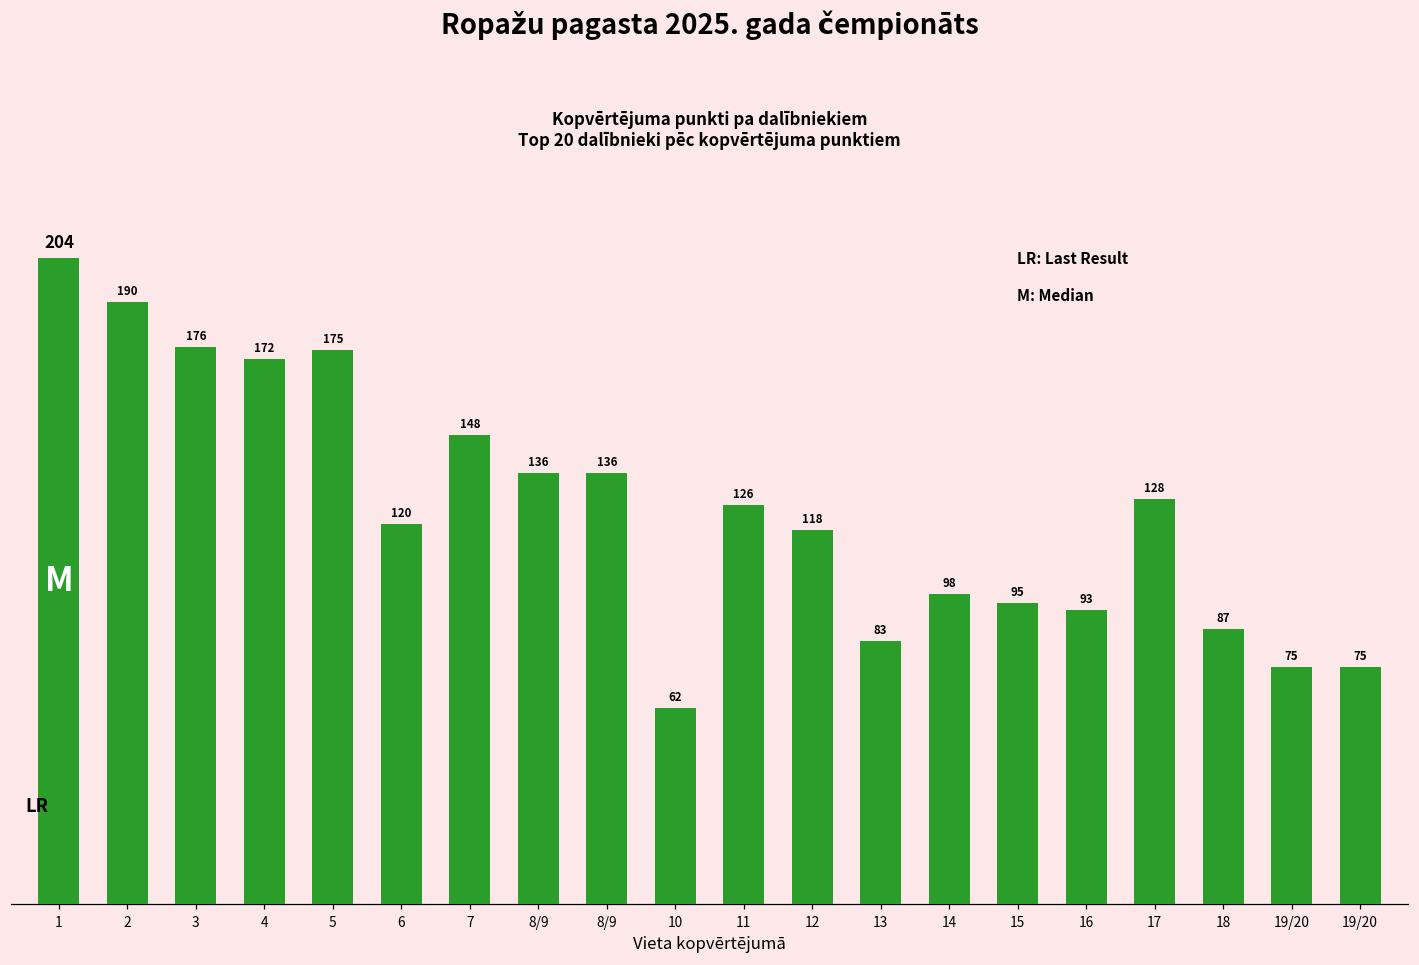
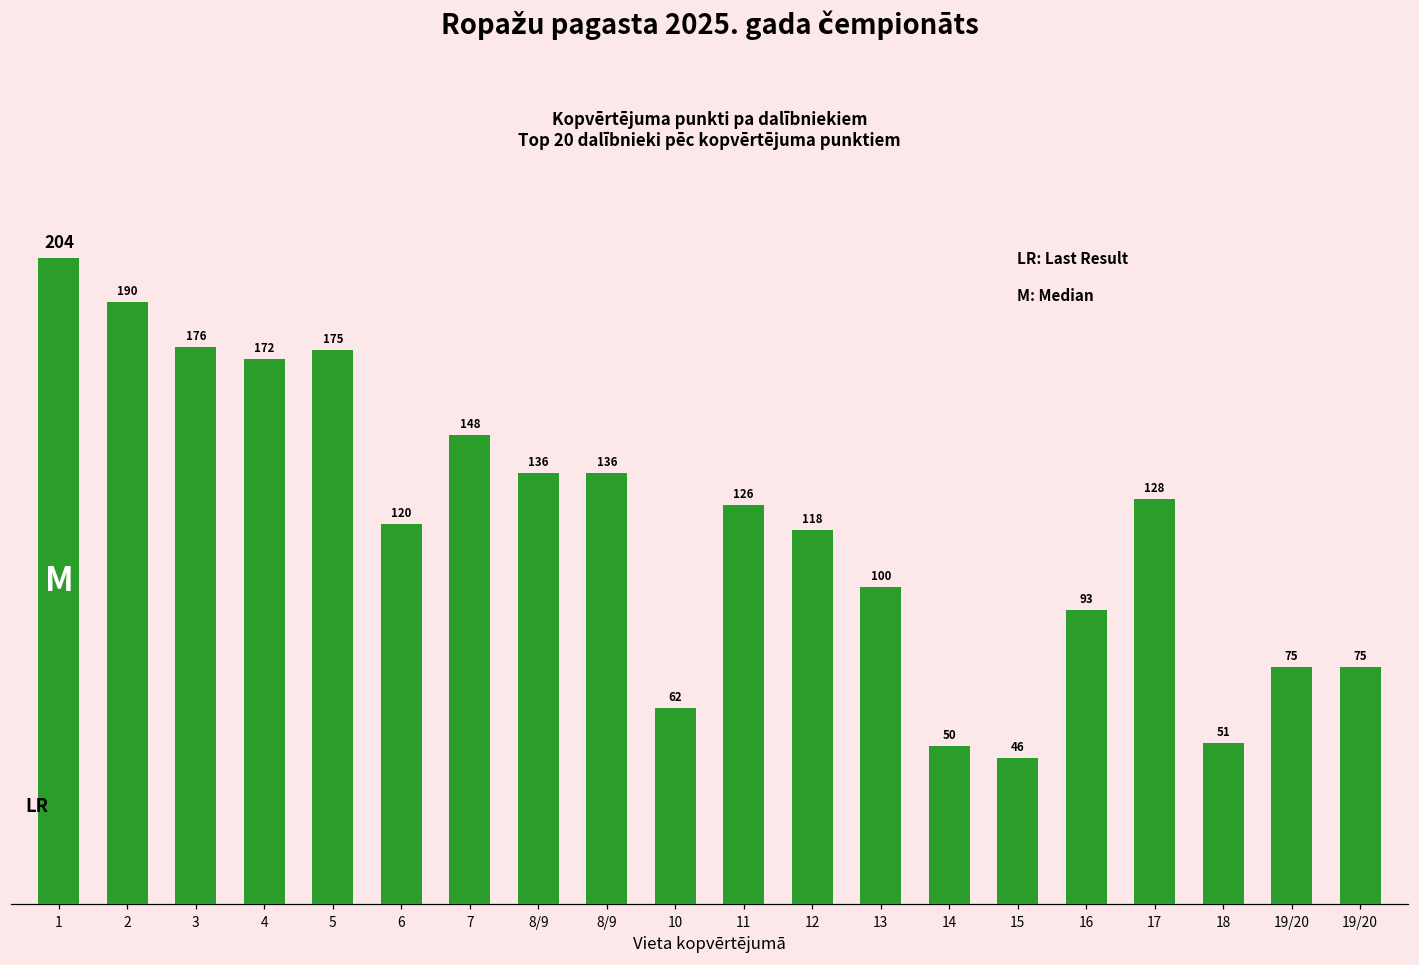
  {
    "1": 204,
    "2": 190,
    "3": 176,
    "4": 172,
    "5": 175,
    "6": 120,
    "7": 148,
    "10": 62,
    "11": 126,
    "12": 118,
-   "13": 83,
-   "14": 98,
-   "15": 95,
+   "13": 100,
+   "14": 50,
+   "15": 46,
    "16": 93,
    "17": 128,
-   "18": 87
+   "18": 51
  }
